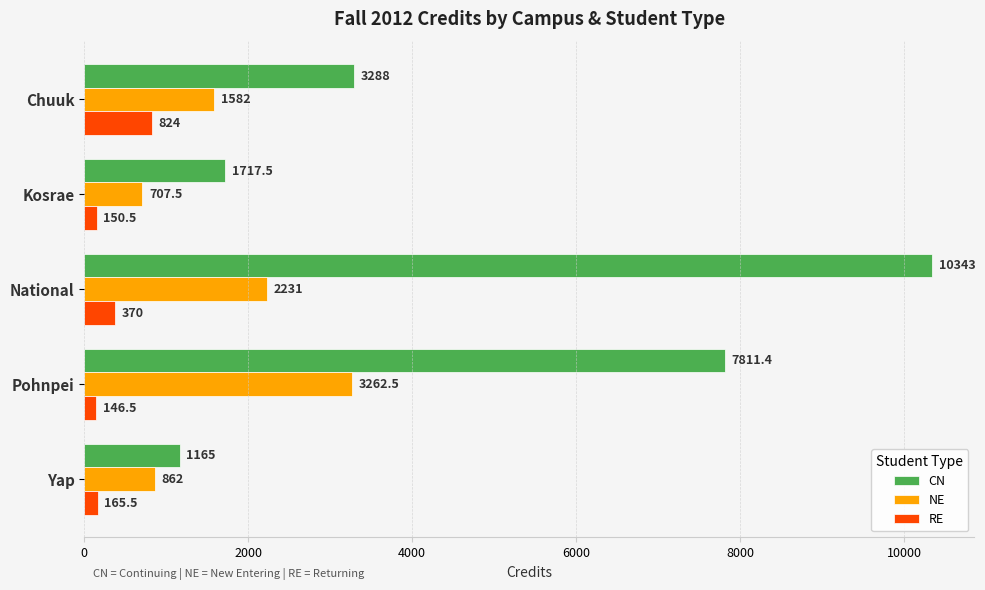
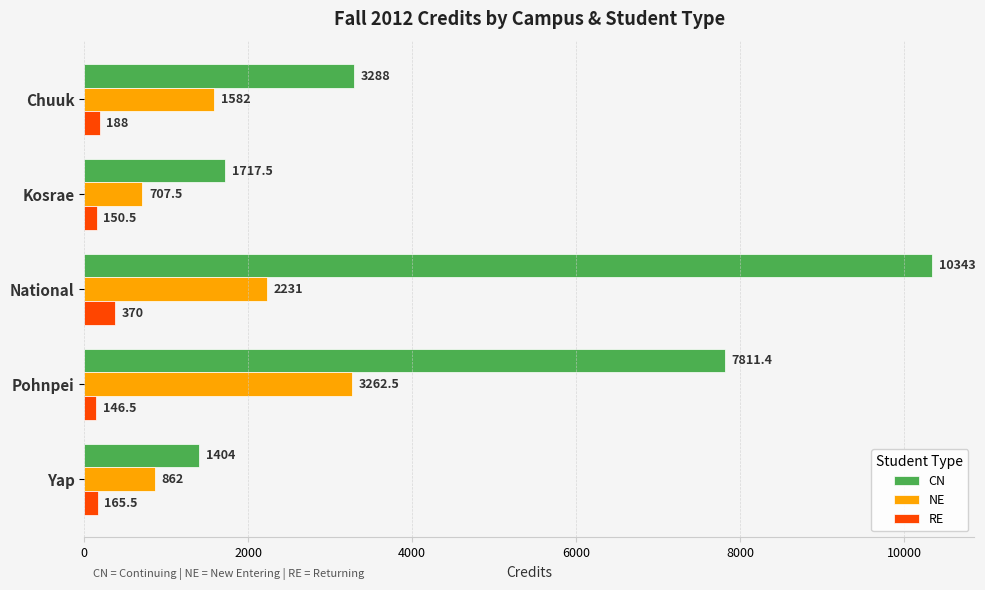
  {
    "CN": {
      "Chuuk": 3288,
      "Kosrae": 1717.5,
      "National": 10343,
      "Pohnpei": 7811.4,
-     "Yap": 1165
+     "Yap": 1404
    },
    "NE": {
      "Chuuk": 1582,
      "Kosrae": 707.5,
      "National": 2231,
      "Pohnpei": 3262.5,
      "Yap": 862
    },
    "RE": {
-     "Chuuk": 824,
+     "Chuuk": 188,
      "Kosrae": 150.5,
      "National": 370,
      "Pohnpei": 146.5,
      "Yap": 165.5
    }
  }
